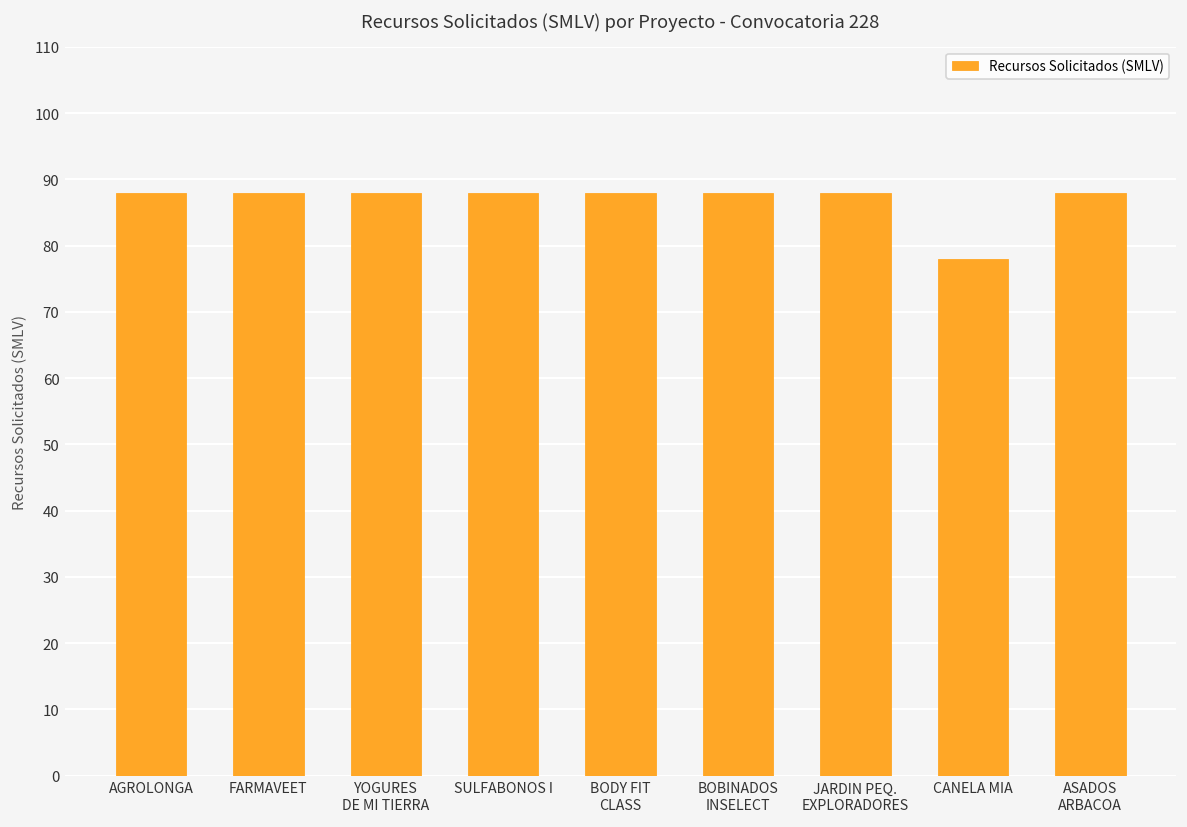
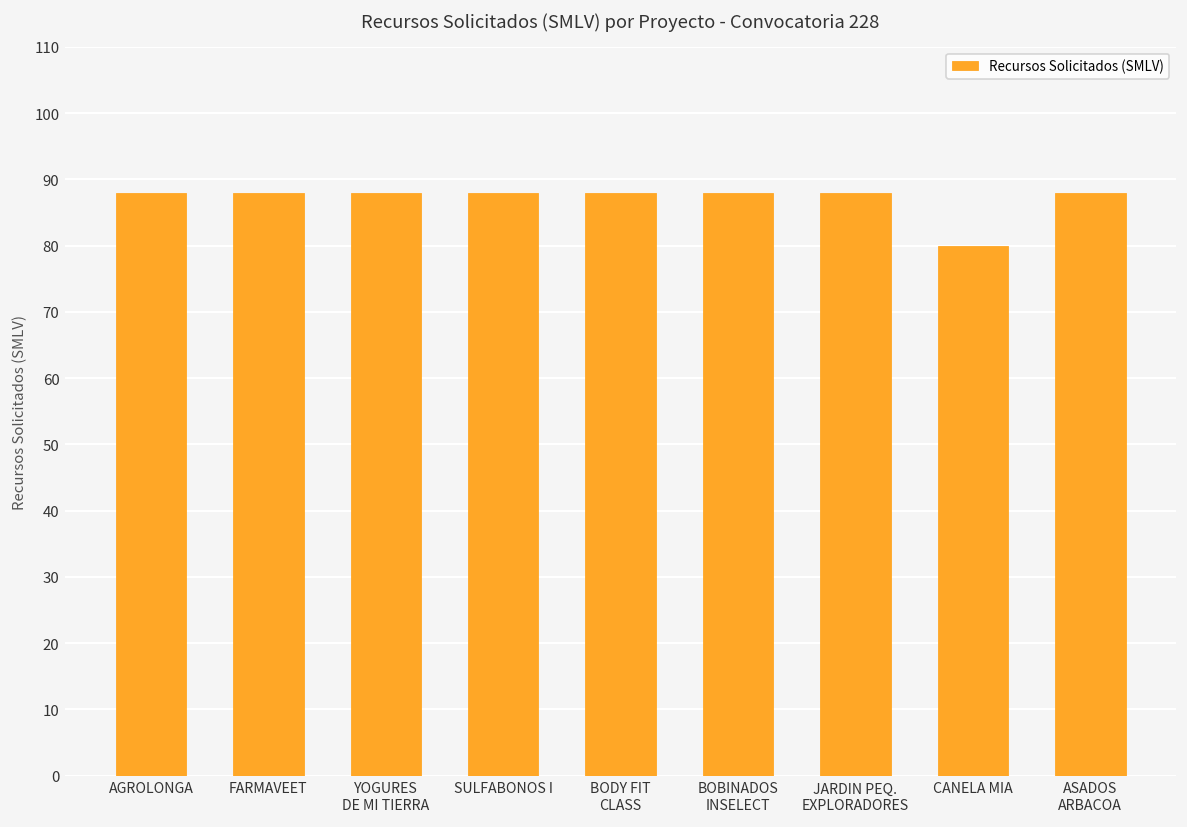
  {
    "AGROLONGA": 88,
    "FARMAVEET": 88,
    "YOGURES DE MI TIERRA": 88,
    "SULFABONOS I": 88,
    "BODY FIT CLASS": 88,
    "BOBINADOS INSELECT": 88,
    "JARDIN PEQ. EXPLORADORES": 88,
-   "CANELA MIA": 78,
+   "CANELA MIA": 80,
    "ASADOS ARBACOA": 88
  }
